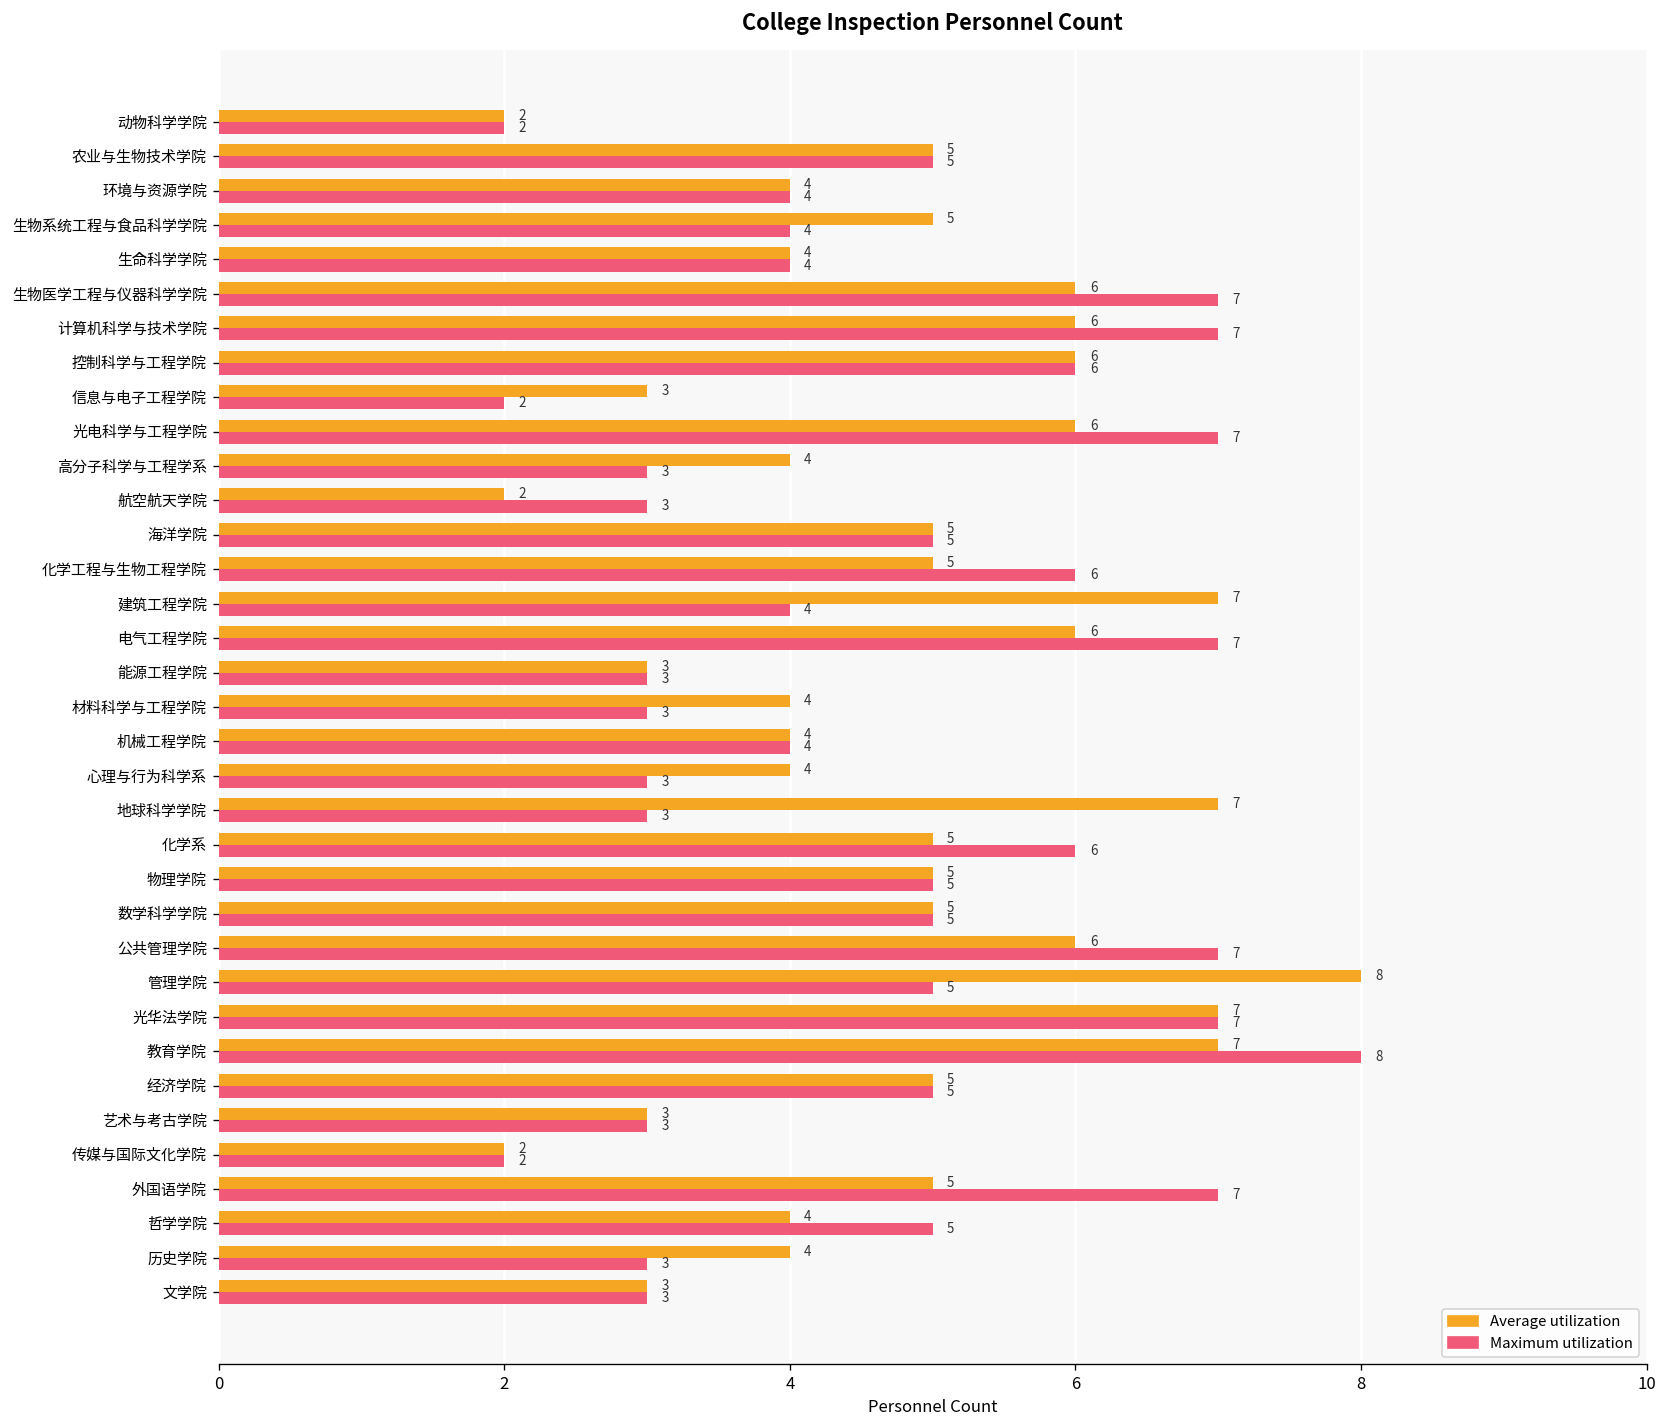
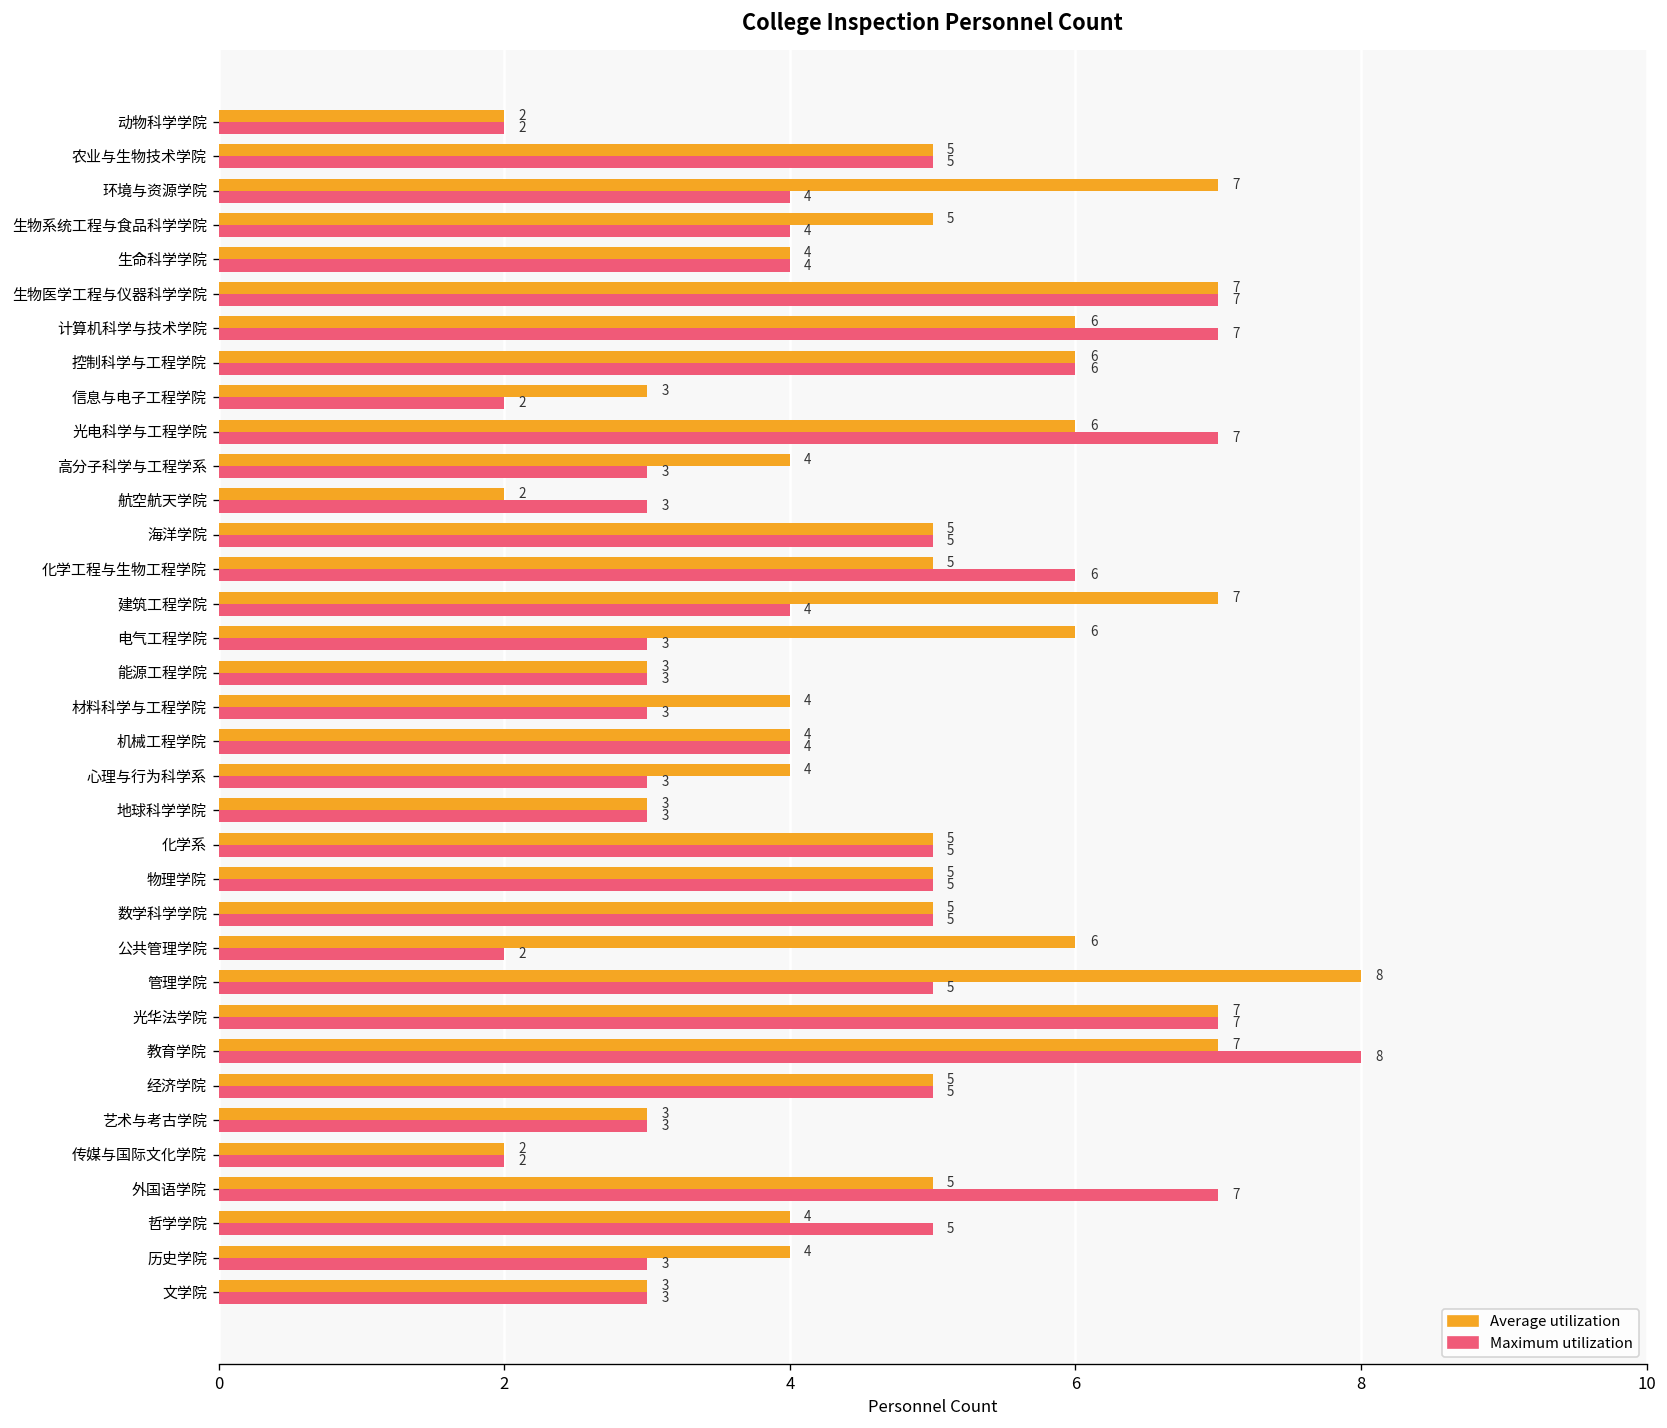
  {
    "Average utilization": {
      "动物科学学院": 2,
      "农业与生物技术学院": 5,
-     "环境与资源学院": 4,
+     "环境与资源学院": 7,
      "生物系统工程与食品科学学院": 5,
      "生命科学学院": 4,
-     "生物医学工程与仪器科学学院": 6,
+     "生物医学工程与仪器科学学院": 7,
      "计算机科学与技术学院": 6,
      "控制科学与工程学院": 6,
      "信息与电子工程学院": 3,
      "光电科学与工程学院": 6,
      "高分子科学与工程学系": 4,
      "航空航天学院": 2,
      "海洋学院": 5,
      "化学工程与生物工程学院": 5,
      "建筑工程学院": 7,
      "电气工程学院": 6,
      "能源工程学院": 3,
      "材料科学与工程学院": 4,
      "机械工程学院": 4,
      "心理与行为科学系": 4,
-     "地球科学学院": 7,
+     "地球科学学院": 3,
      "化学系": 5,
      "物理学院": 5,
      "数学科学学院": 5,
      "公共管理学院": 6,
      "管理学院": 8,
      "光华法学院": 7,
      "教育学院": 7,
      "经济学院": 5,
      "艺术与考古学院": 3,
      "传媒与国际文化学院": 2,
      "外国语学院": 5,
      "哲学学院": 4,
      "历史学院": 4,
      "文学院": 3
    },
    "Maximum utilization": {
      "动物科学学院": 2,
      "农业与生物技术学院": 5,
      "环境与资源学院": 4,
      "生物系统工程与食品科学学院": 4,
      "生命科学学院": 4,
      "生物医学工程与仪器科学学院": 7,
      "计算机科学与技术学院": 7,
      "控制科学与工程学院": 6,
      "信息与电子工程学院": 2,
      "光电科学与工程学院": 7,
      "高分子科学与工程学系": 3,
      "航空航天学院": 3,
      "海洋学院": 5,
      "化学工程与生物工程学院": 6,
      "建筑工程学院": 4,
-     "电气工程学院": 7,
+     "电气工程学院": 3,
      "能源工程学院": 3,
      "材料科学与工程学院": 3,
      "机械工程学院": 4,
      "心理与行为科学系": 3,
      "地球科学学院": 3,
-     "化学系": 6,
+     "化学系": 5,
      "物理学院": 5,
      "数学科学学院": 5,
-     "公共管理学院": 7,
+     "公共管理学院": 2,
      "管理学院": 5,
      "光华法学院": 7,
      "教育学院": 8,
      "经济学院": 5,
      "艺术与考古学院": 3,
      "传媒与国际文化学院": 2,
      "外国语学院": 7,
      "哲学学院": 5,
      "历史学院": 3,
      "文学院": 3
    }
  }
